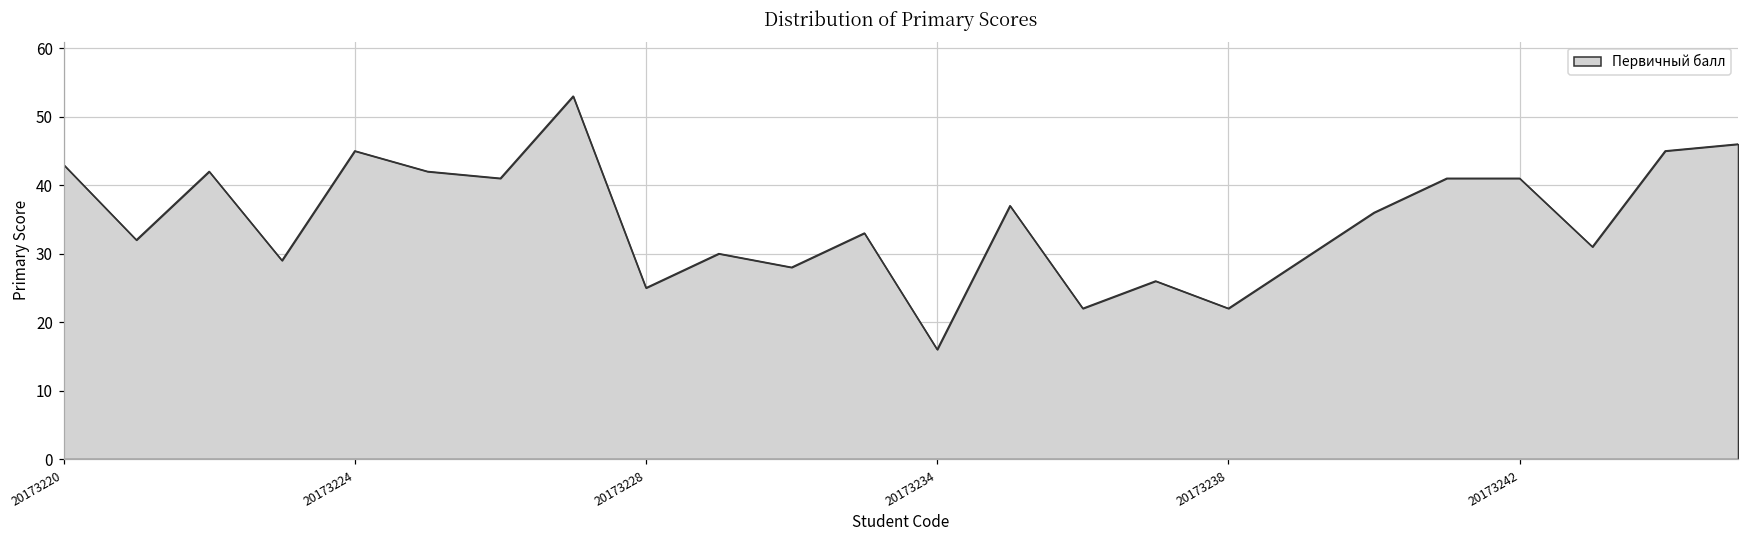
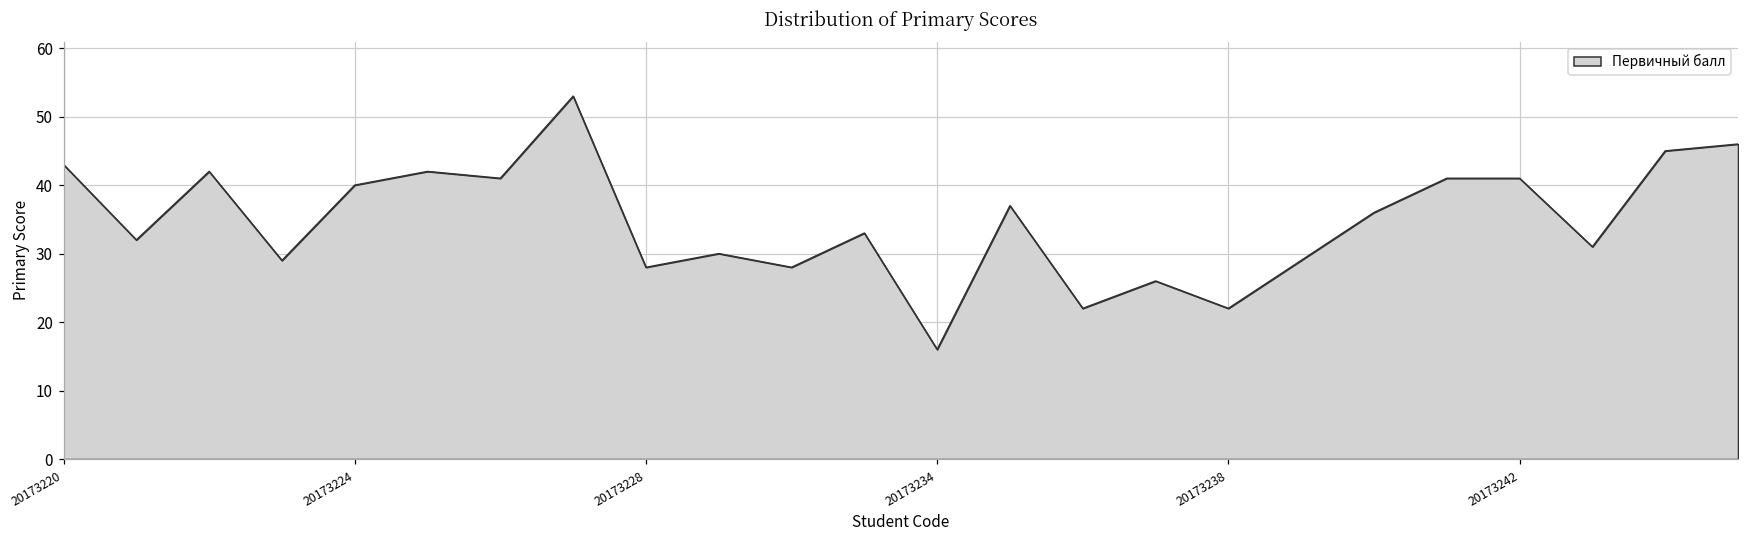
  {
    "20173220": 43,
-   "20173224": 45,
-   "20173228": 25,
+   "20173224": 40,
+   "20173228": 28,
    "20173234": 16,
    "20173238": 22,
    "20173242": 41
  }
